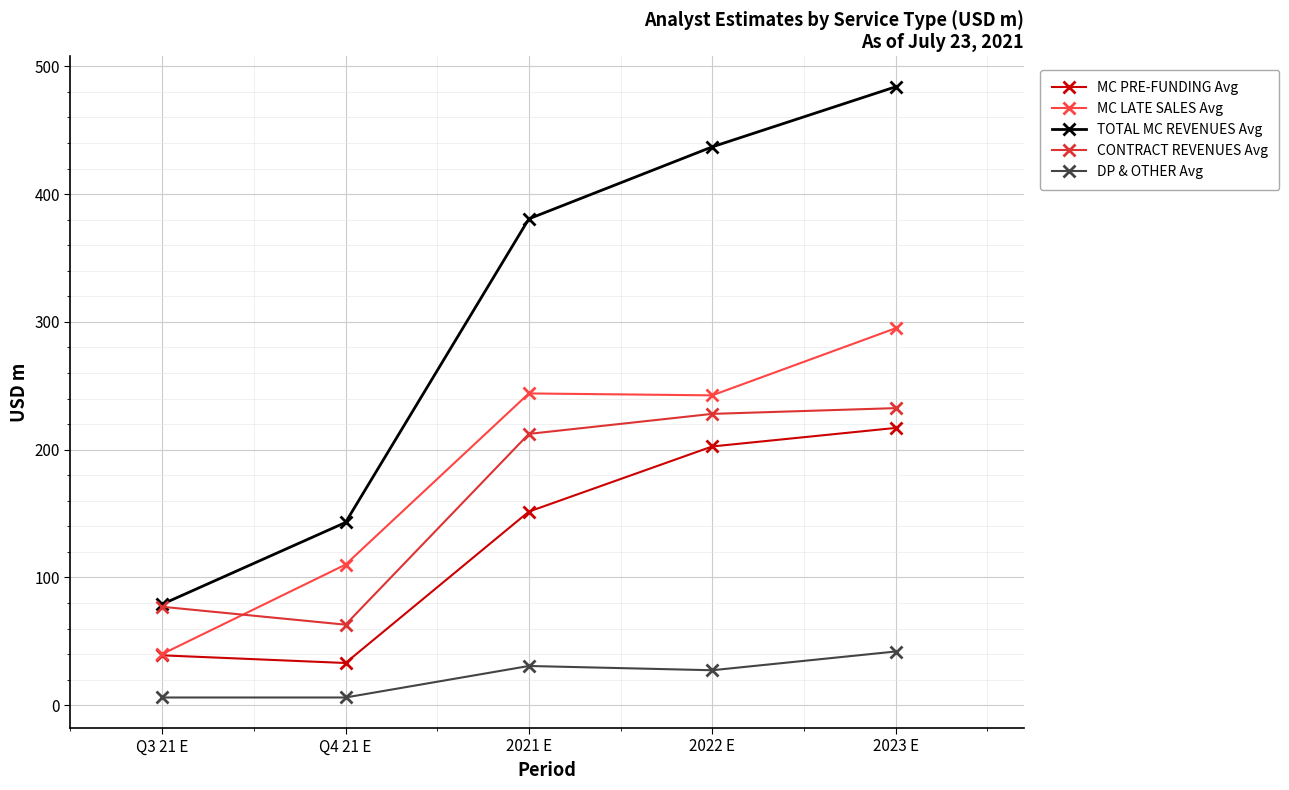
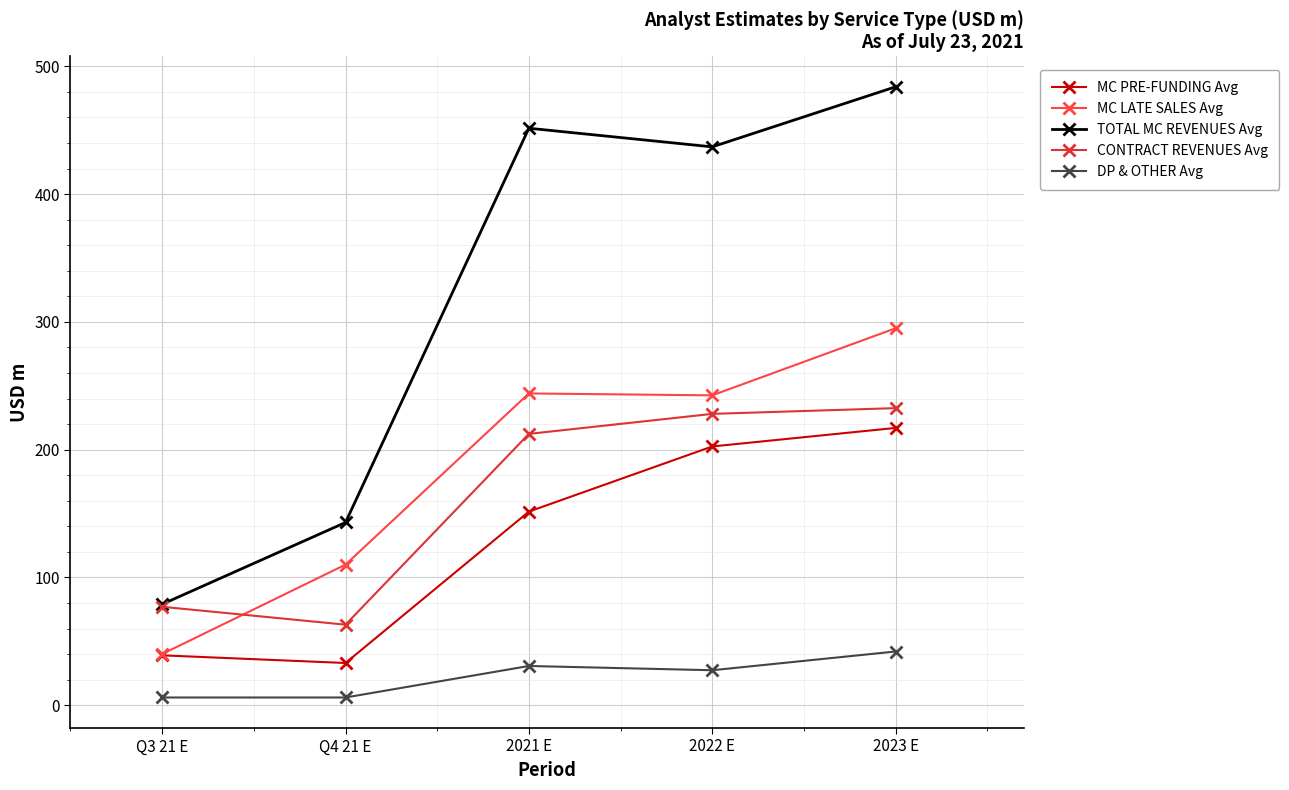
  {
    "MC PRE-FUNDING Avg": {
      "Q4 21 E": 33,
      "2021 E": 152,
      "2022 E": 203,
      "2023 E": 217
    },
    "TOTAL MC REVENUES Avg": {
      "Q3 21 E": 79,
      "Q4 21 E": 143,
-     "2021 E": 381,
+     "2021 E": 452,
      "2022 E": 437,
      "2023 E": 484
    },
    "DP & OTHER Avg": {
      "Q3 21 E": 6,
      "Q4 21 E": 6,
      "2021 E": 31,
      "2022 E": 27,
      "2023 E": 42
    }
  }
